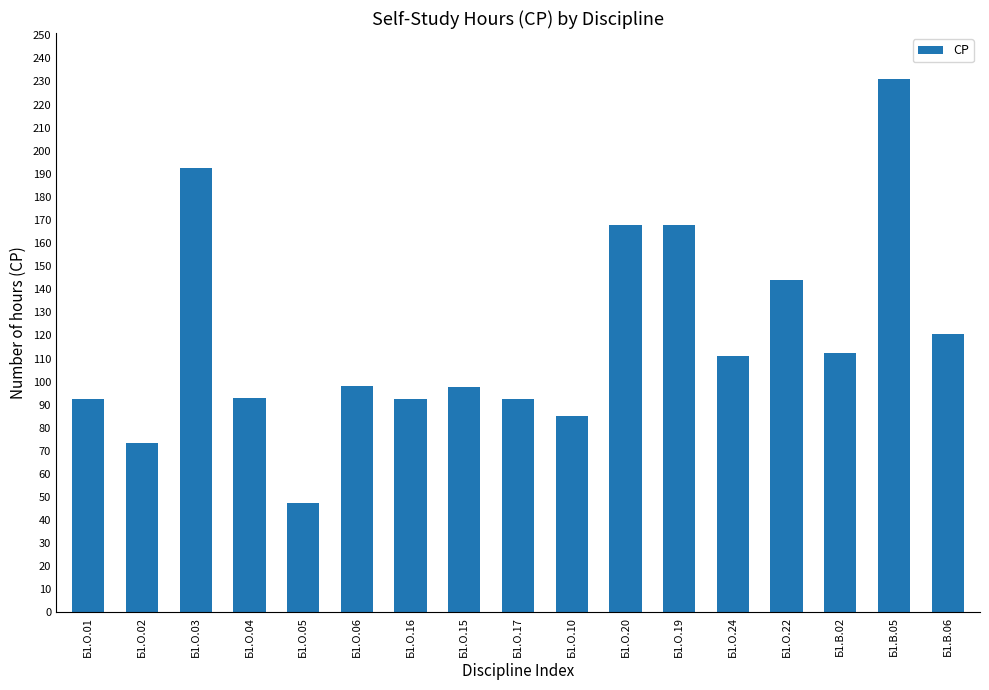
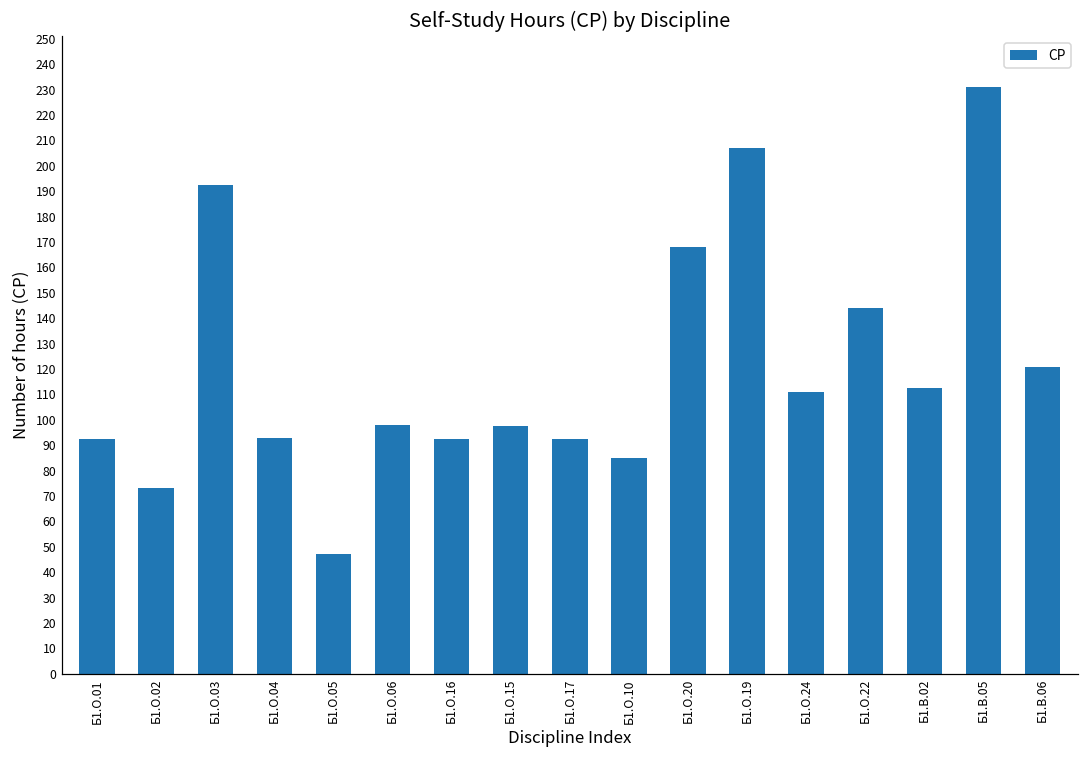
  {
    "Б1.О.01": 93,
    "Б1.О.02": 73,
    "Б1.О.03": 192,
    "Б1.О.04": 93,
    "Б1.О.05": 47,
    "Б1.О.06": 98,
    "Б1.О.16": 93,
    "Б1.О.15": 98,
    "Б1.О.17": 93,
    "Б1.О.10": 85,
    "Б1.О.20": 168,
-   "Б1.О.19": 168,
+   "Б1.О.19": 207,
    "Б1.О.24": 111,
    "Б1.О.22": 144,
    "Б1.В.02": 113,
    "Б1.В.05": 231,
    "Б1.В.06": 121
  }
